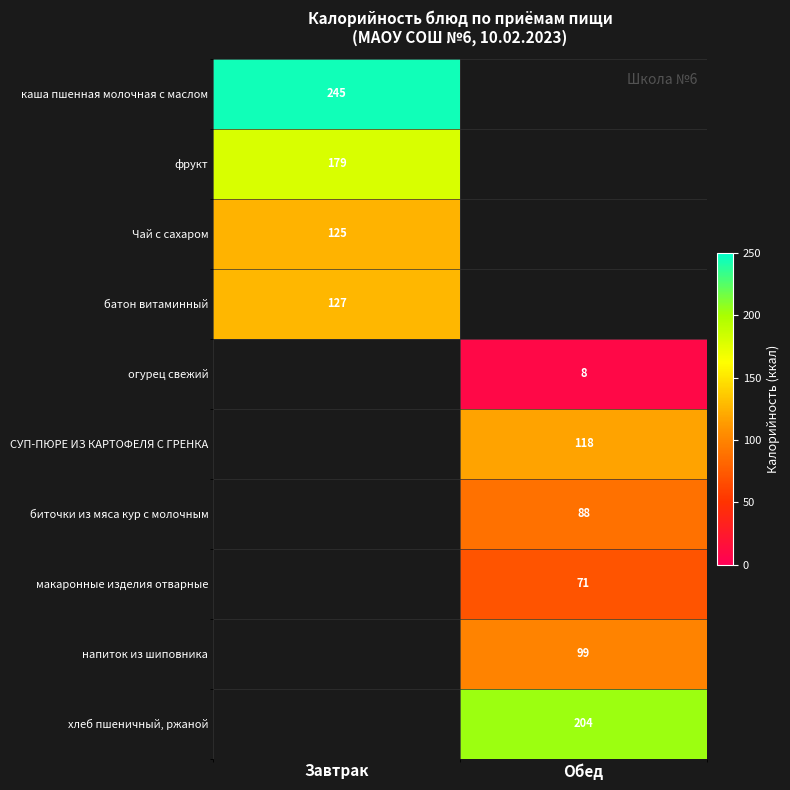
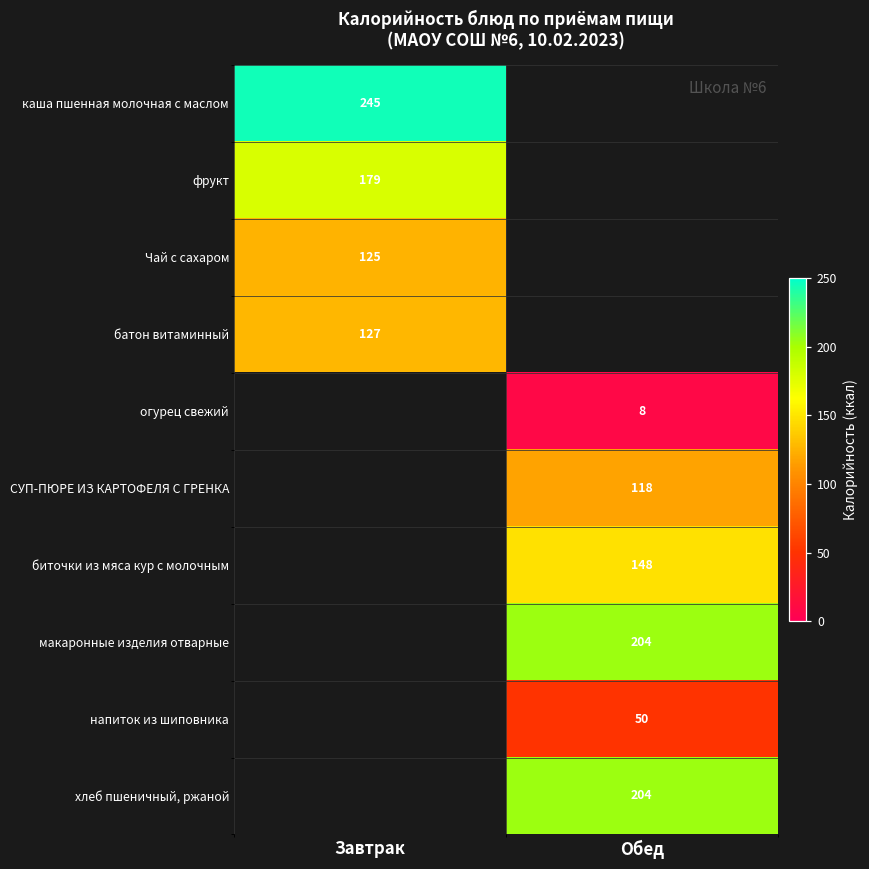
  {
    "каша пшенная молочная с маслом": {
      "Завтрак": 245
    },
    "фрукт": {
      "Завтрак": 179
    },
    "Чай с сахаром": {
      "Завтрак": 125
    },
    "батон витаминный": {
      "Завтрак": 127
    },
    "огурец свежий": {
      "Обед": 8
    },
    "СУП-ПЮРЕ ИЗ КАРТОФЕЛЯ С ГРЕНКА": {
      "Обед": 118
    },
    "биточки из мяса кур с молочным": {
-     "Обед": 88
+     "Обед": 148
    },
    "макаронные изделия отварные": {
-     "Обед": 71
+     "Обед": 204
    },
    "напиток из шиповника": {
-     "Обед": 99
+     "Обед": 50
    },
    "хлеб пшеничный, ржаной": {
      "Обед": 204
    }
  }
